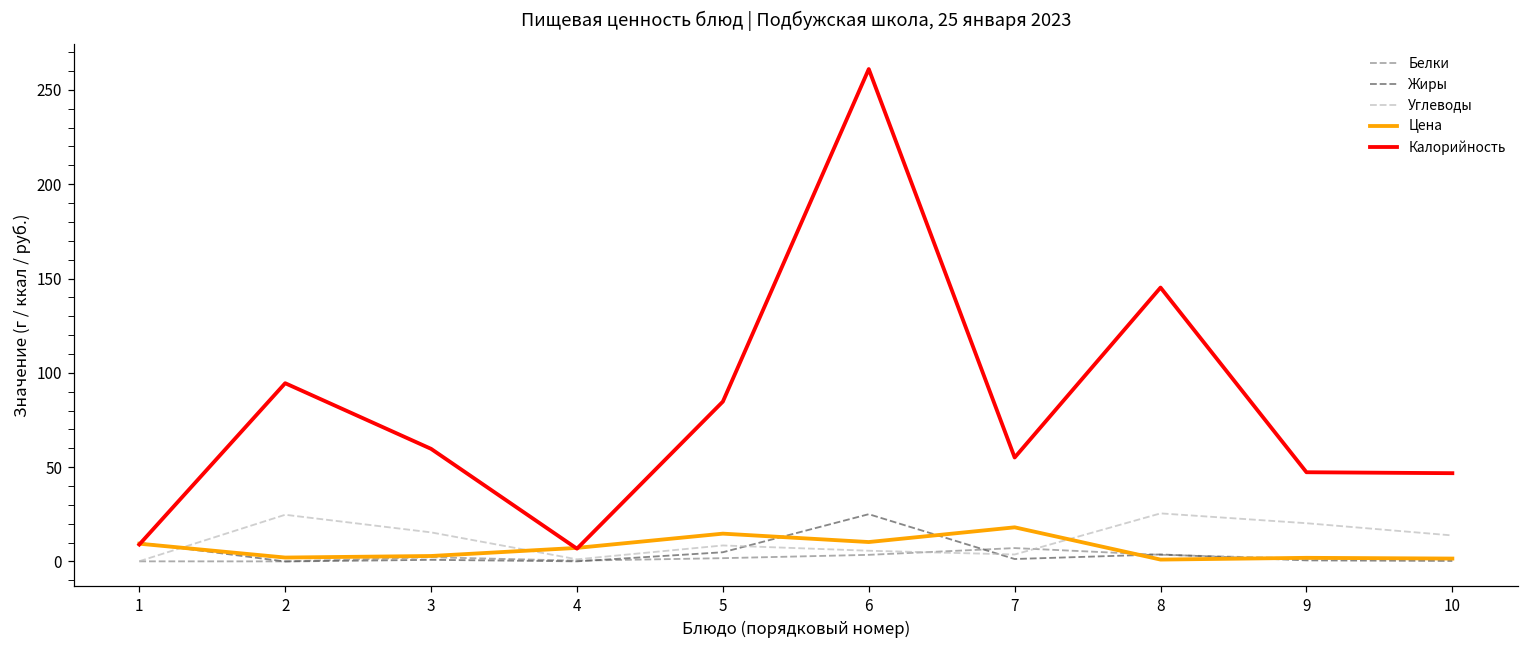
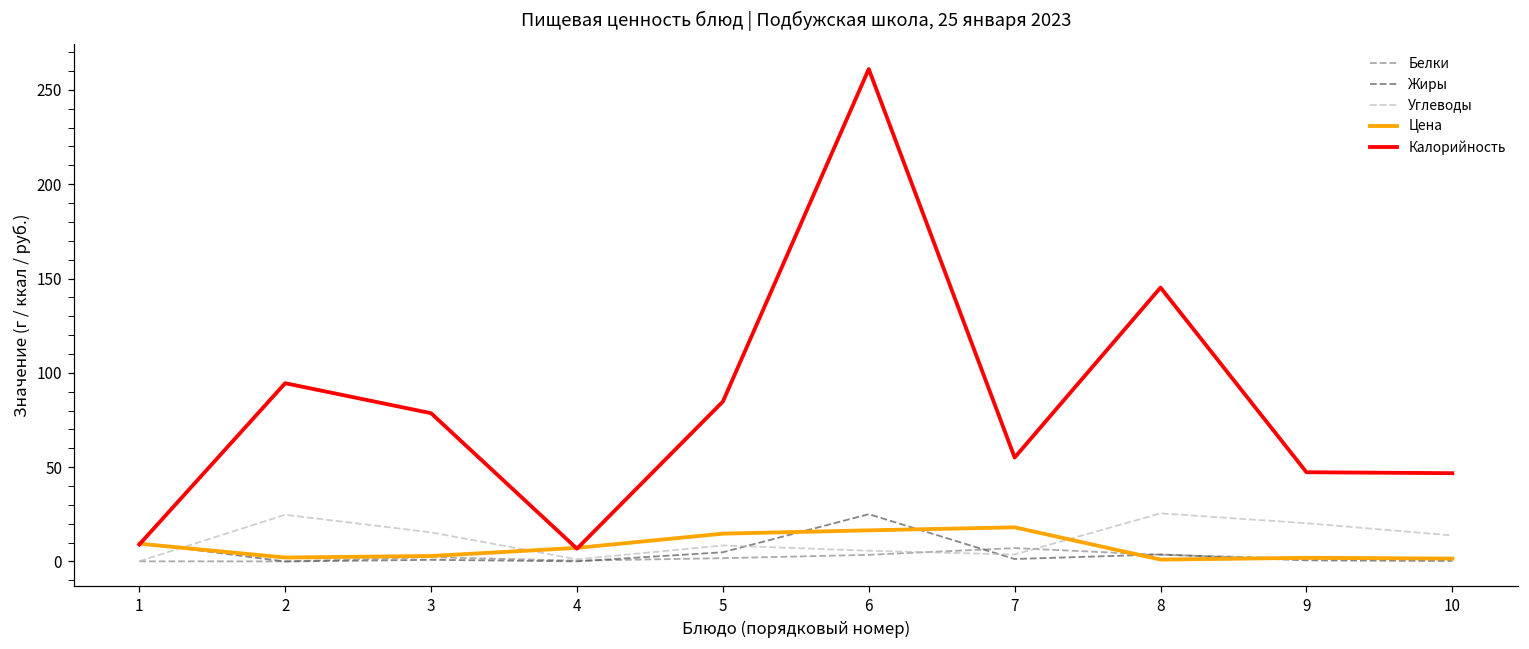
  {
    "Белки": {
      "5": 2,
      "6": 4,
      "7": 7
    },
    "Жиры": {
      "5": 5,
      "6": 25,
      "7": 1
    },
    "Углеводы": {
      "2": 25,
      "3": 15,
      "5": 8,
      "6": 6,
      "7": 4,
      "8": 25,
      "9": 20,
      "10": 14
    },
    "Цена": {
      "2": 2,
      "5": 15,
-     "6": 10,
+     "6": 17,
      "7": 18,
      "8": 1
    },
    "Калорийность": {
      "2": 95,
-     "3": 60,
+     "3": 79,
      "5": 85,
      "6": 261,
      "7": 55,
      "8": 145,
      "9": 47,
      "10": 47
    }
  }
